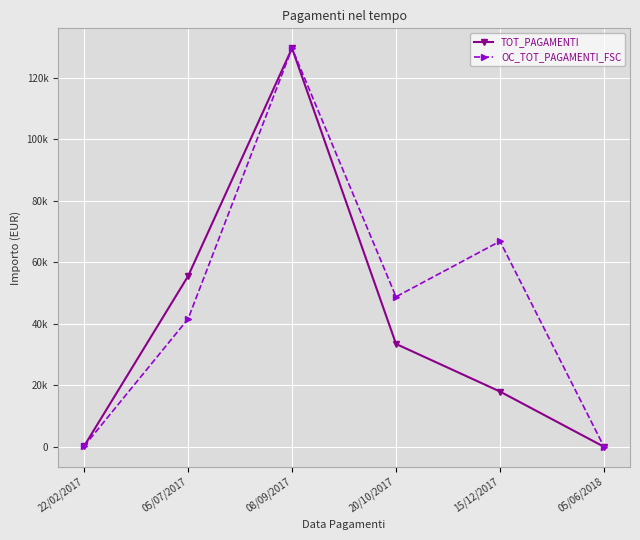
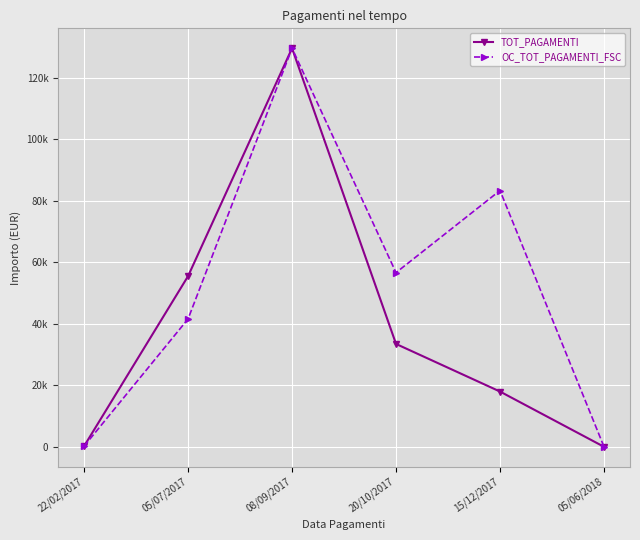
  {
    "TOT_PAGAMENTI": {
      "05/07/2017": 55000,
      "20/10/2017": 33000,
      "15/12/2017": 18000
    },
    "OC_TOT_PAGAMENTI_FSC": {
      "05/07/2017": 42000,
-     "20/10/2017": 49000,
-     "15/12/2017": 67000
+     "20/10/2017": 57000,
+     "15/12/2017": 83000
    }
  }
